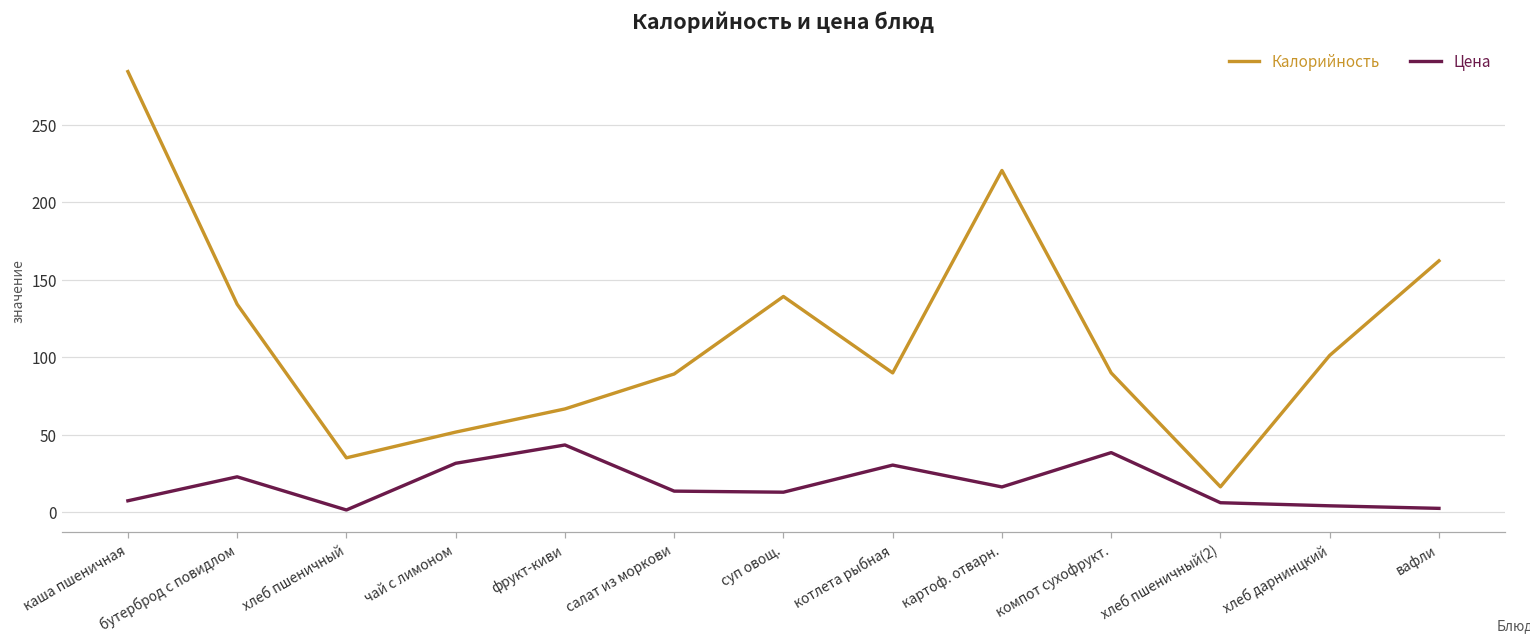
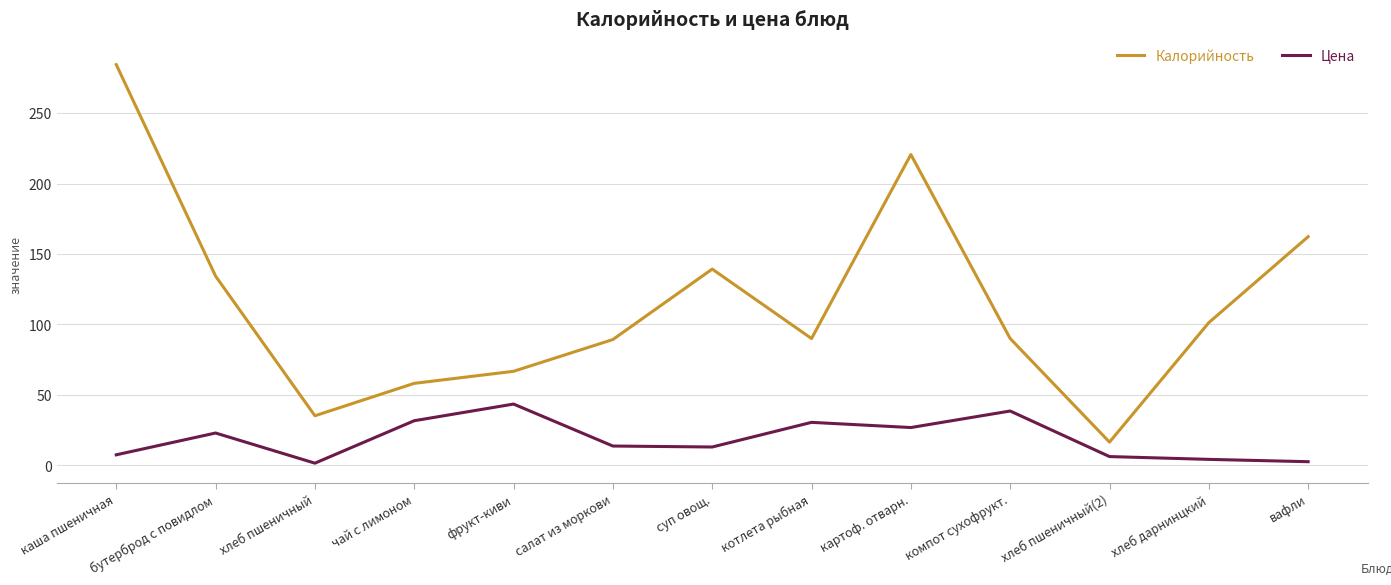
  {
    "Калорийность": {
      "каша пшеничная": 284,
      "бутерброд с повидлом": 134,
      "хлеб пшеничный": 35,
-     "чай с лимоном": 52,
+     "чай с лимоном": 58,
      "фрукт-киви": 67,
      "салат из моркови": 89,
      "суп овощ.": 139,
      "котлета рыбная": 90,
      "картоф. отварн.": 221,
      "компот сухофрукт.": 90,
      "хлеб пшеничный(2)": 17,
      "хлеб дарнинцкий": 101,
      "вафли": 162
    },
    "Цена": {
      "каша пшеничная": 7,
      "бутерброд с повидлом": 23,
      "хлеб пшеничный": 2,
      "чай с лимоном": 32,
      "фрукт-киви": 44,
      "салат из моркови": 14,
      "суп овощ.": 13,
      "котлета рыбная": 31,
-     "картоф. отварн.": 16,
+     "картоф. отварн.": 27,
      "компот сухофрукт.": 39,
      "хлеб пшеничный(2)": 6,
      "хлеб дарнинцкий": 4,
      "вафли": 3
    }
  }
